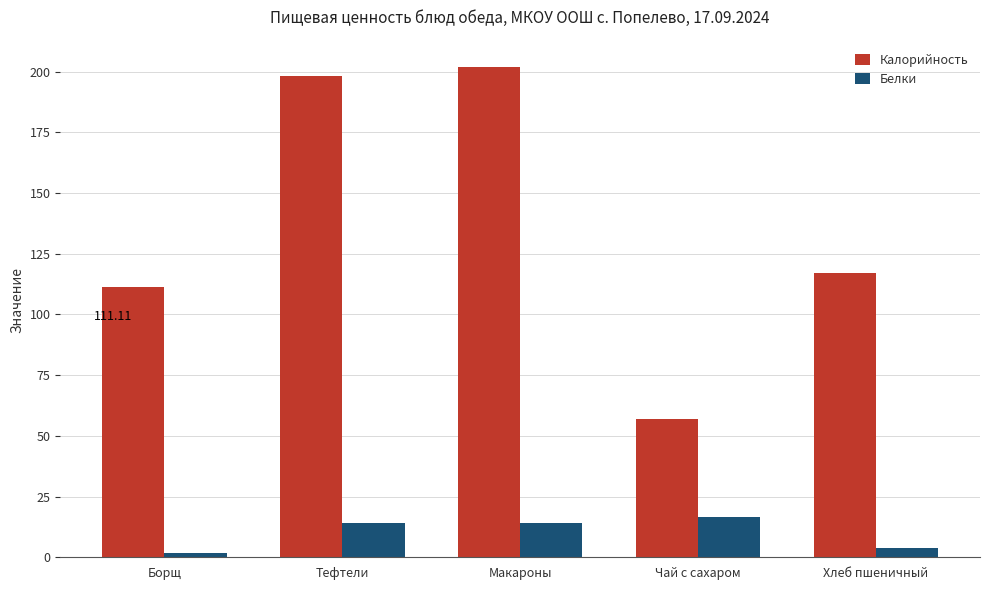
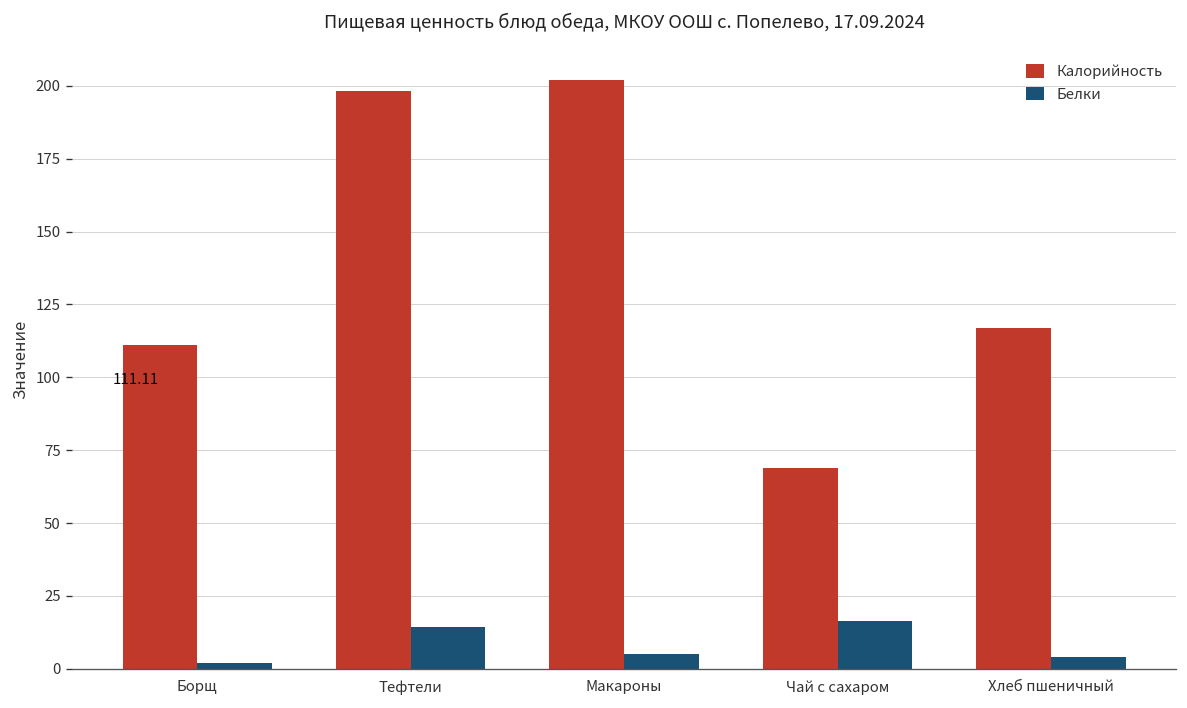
  {
    "Калорийность": {
      "Тефтели": 198,
      "Макароны": 202,
-     "Чай с сахаром": 57,
+     "Чай с сахаром": 69,
      "Хлеб пшеничный": 117
    },
    "Белки": {
      "Борщ": 2,
      "Тефтели": 14,
-     "Макароны": 14,
+     "Макароны": 5,
      "Чай с сахаром": 17,
      "Хлеб пшеничный": 4
    }
  }
